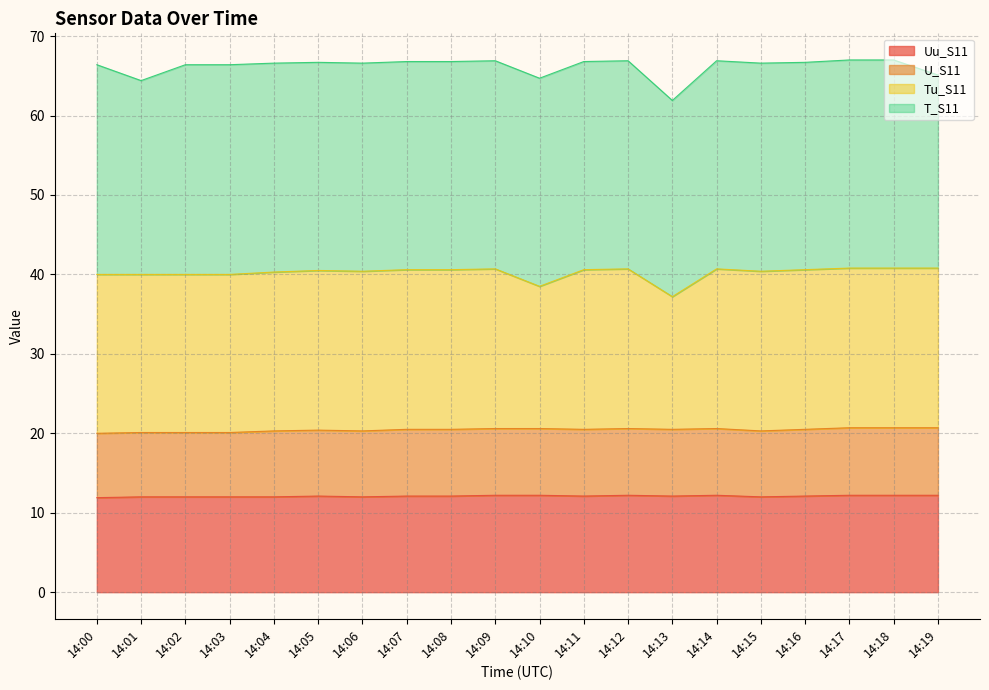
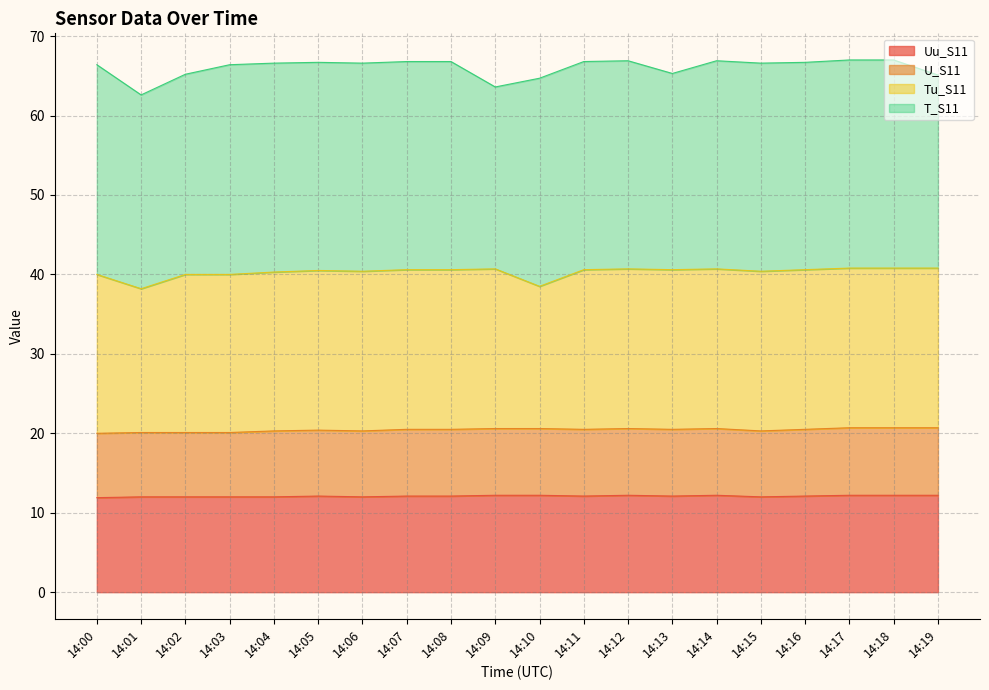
  {
    "Tu_S11": {
      "14:00": 20,
-     "14:01": 20,
+     "14:01": 18,
      "14:02": 20,
      "14:03": 20,
      "14:04": 20,
      "14:05": 20,
      "14:06": 20,
      "14:07": 20,
      "14:08": 20,
      "14:09": 20,
      "14:10": 18,
      "14:11": 20,
      "14:12": 20,
-     "14:13": 17,
+     "14:13": 20,
      "14:14": 20,
      "14:15": 20,
      "14:16": 20,
      "14:17": 20,
      "14:18": 20,
      "14:19": 20
    },
    "T_S11": {
      "14:00": 26,
      "14:01": 24,
-     "14:02": 26,
+     "14:02": 25,
      "14:03": 26,
      "14:04": 26,
      "14:05": 26,
      "14:06": 26,
      "14:07": 26,
      "14:08": 26,
-     "14:09": 26,
+     "14:09": 23,
      "14:10": 26,
      "14:11": 26,
      "14:12": 26,
      "14:13": 25,
      "14:14": 26,
      "14:15": 26,
      "14:16": 26,
      "14:17": 26
    }
  }
